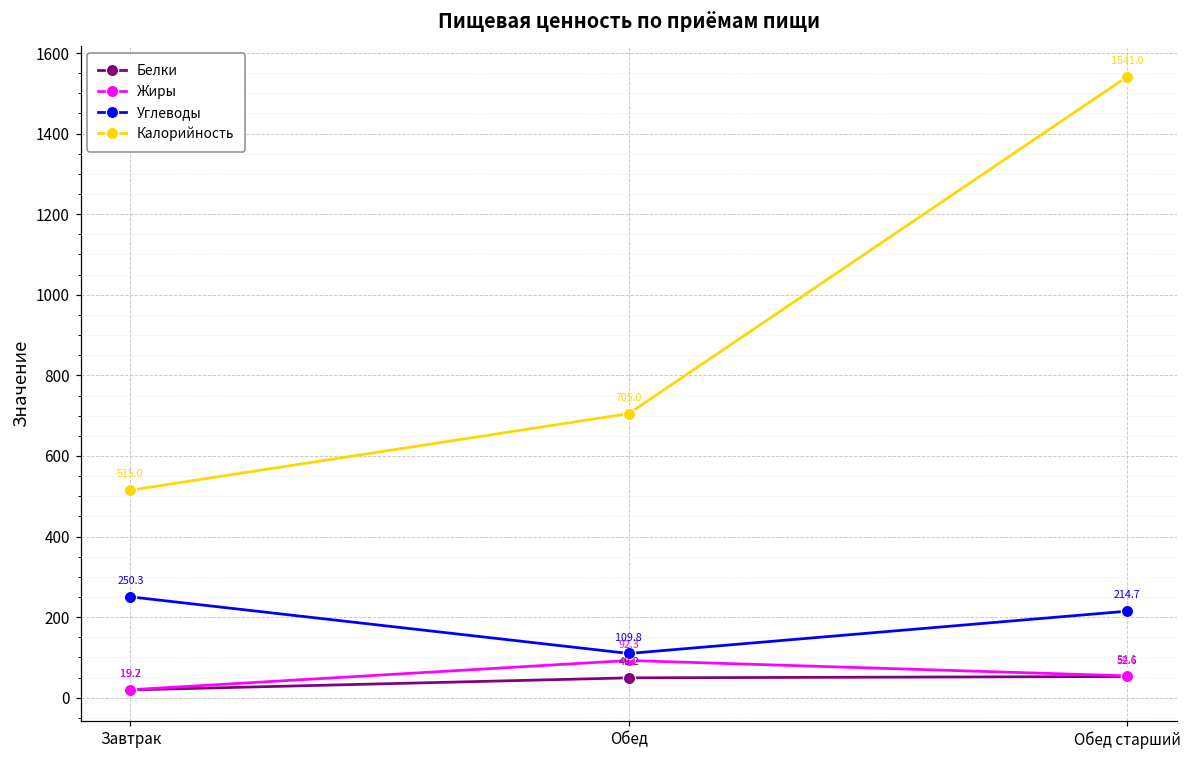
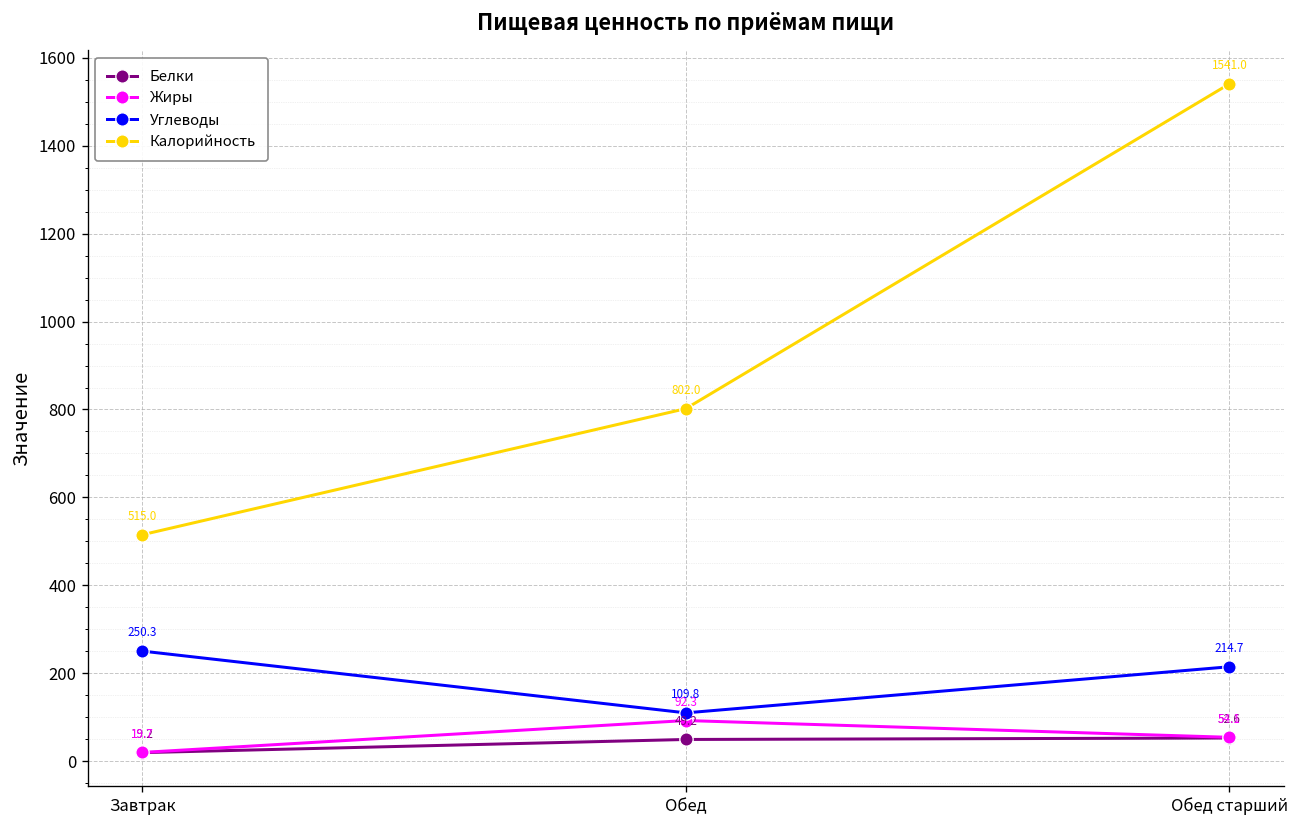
  {
    "Углеводы": {
      "Завтрак": 250.3,
      "Обед старший": 214.7
    },
    "Калорийность": {
      "Завтрак": 515.0,
-     "Обед": 705.0,
+     "Обед": 802.0,
      "Обед старший": 1541.0
    }
  }
